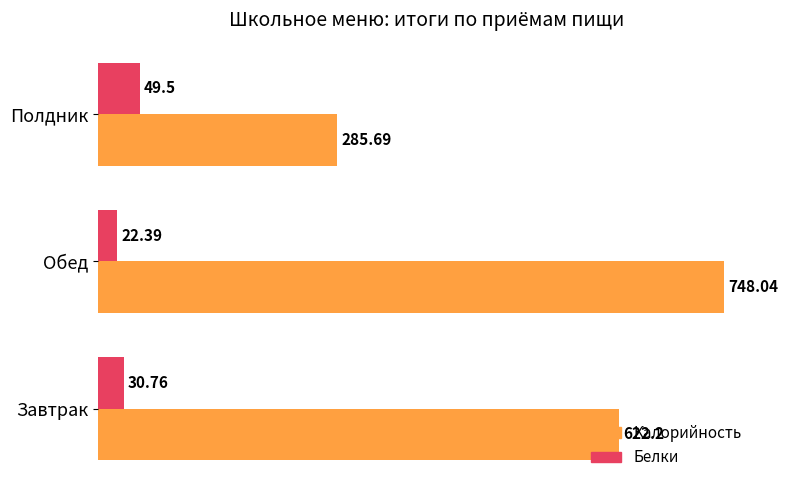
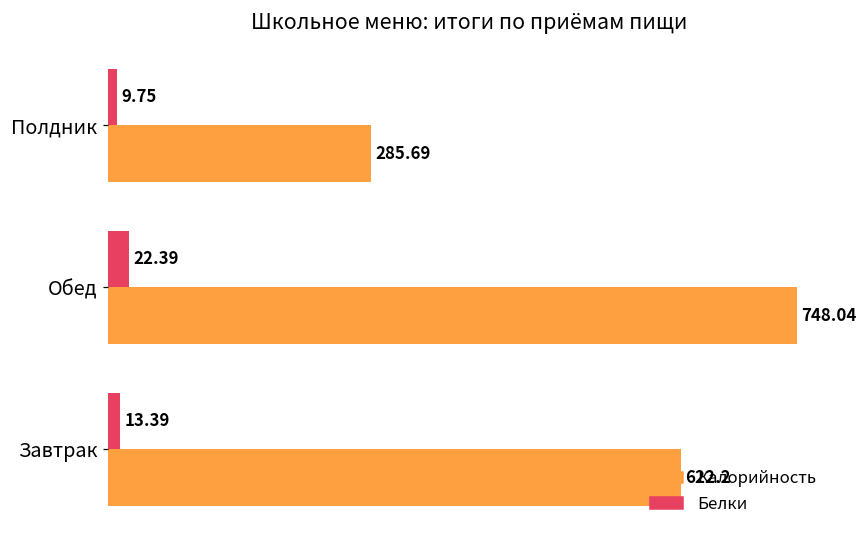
  {
    "Калорийность": {
      "Полдник": 285.69,
      "Обед": 748.04,
      "Завтрак": 622.2
    },
    "Белки": {
-     "Полдник": 49.5,
+     "Полдник": 9.75,
      "Обед": 22.39,
-     "Завтрак": 30.76
+     "Завтрак": 13.39
    }
  }
